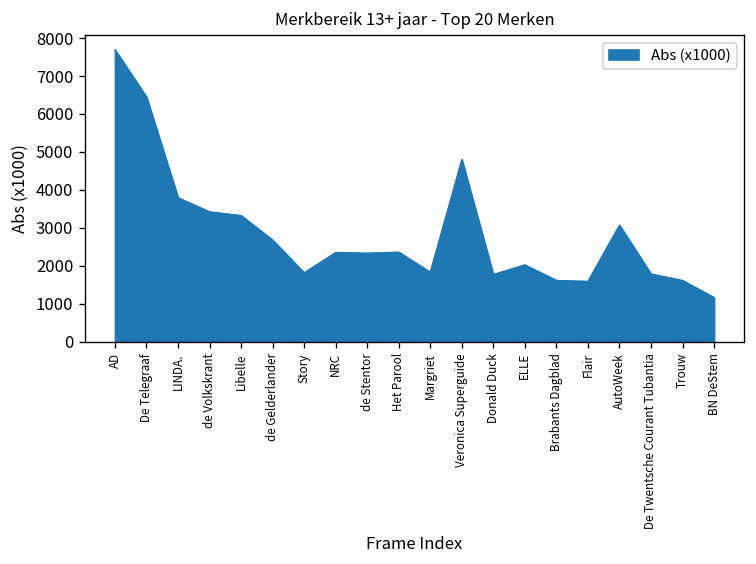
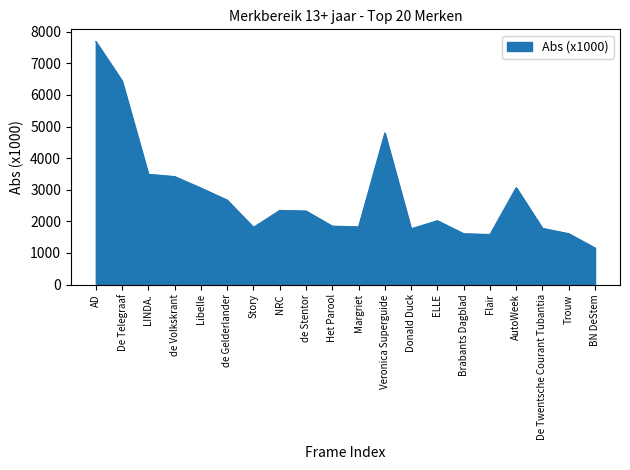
  {
    "AD": 7700,
    "De Telegraaf": 6400,
-   "LINDA.": 3800,
+   "LINDA.": 3500,
    "de Volkskrant": 3400,
-   "Libelle": 3300,
+   "Libelle": 3100,
    "de Gelderlander": 2700,
    "Story": 1800,
    "NRC": 2300,
    "de Stentor": 2300,
-   "Het Parool": 2400,
+   "Het Parool": 1800,
    "Margriet": 1800,
    "Veronica Superguide": 4800,
    "Donald Duck": 1800,
    "ELLE": 2000,
    "Brabants Dagblad": 1600,
    "Flair": 1600,
    "AutoWeek": 3100,
    "De Twentsche Courant Tubantia": 1800,
    "Trouw": 1600,
    "BN DeStem": 1200
  }
